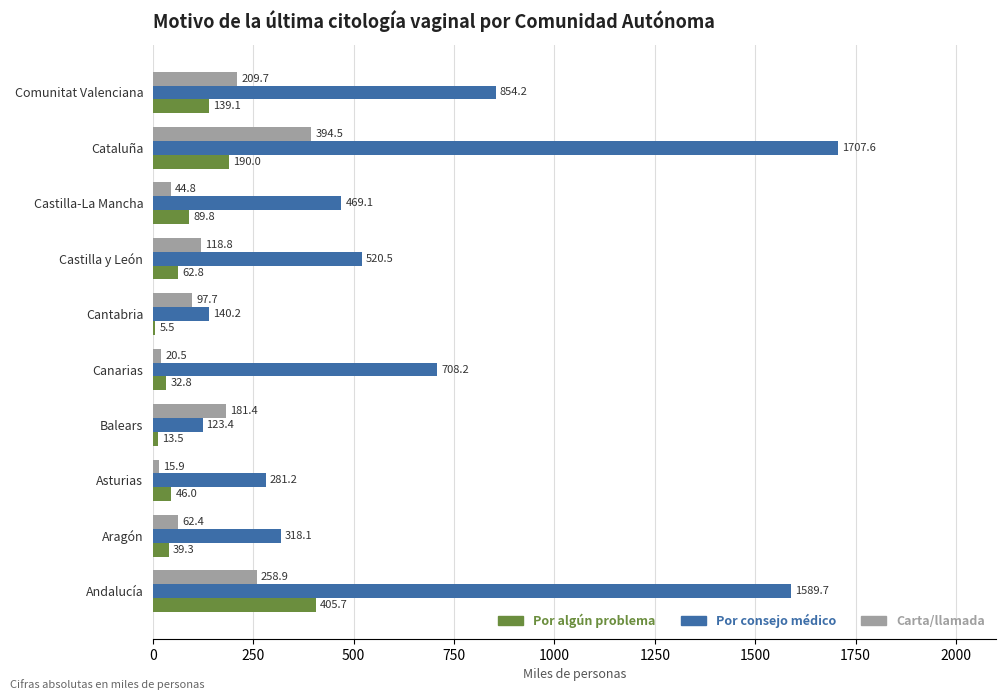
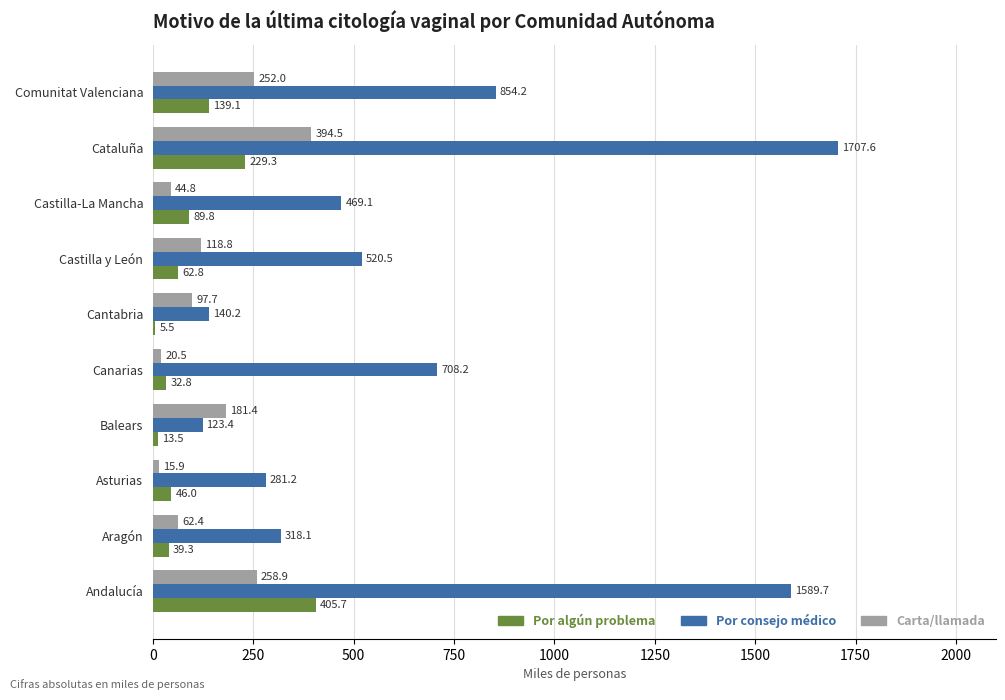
  {
    "Por algún problema": {
      "Comunitat Valenciana": 139.1,
-     "Cataluña": 190.0,
+     "Cataluña": 229.3,
      "Castilla-La Mancha": 89.8,
      "Castilla y León": 62.8,
      "Cantabria": 5.5,
      "Canarias": 32.8,
      "Balears": 13.5,
      "Asturias": 46.0,
      "Aragón": 39.3,
      "Andalucía": 405.7
    },
    "Por consejo médico": {
      "Comunitat Valenciana": 854.2,
      "Cataluña": 1707.6,
      "Castilla-La Mancha": 469.1,
      "Castilla y León": 520.5,
      "Cantabria": 140.2,
      "Canarias": 708.2,
      "Balears": 123.4,
      "Asturias": 281.2,
      "Aragón": 318.1,
      "Andalucía": 1589.7
    },
    "Carta/llamada": {
-     "Comunitat Valenciana": 209.7,
+     "Comunitat Valenciana": 252.0,
      "Cataluña": 394.5,
      "Castilla-La Mancha": 44.8,
      "Castilla y León": 118.8,
      "Cantabria": 97.7,
      "Canarias": 20.5,
      "Balears": 181.4,
      "Asturias": 15.9,
      "Aragón": 62.4,
      "Andalucía": 258.9
    }
  }
